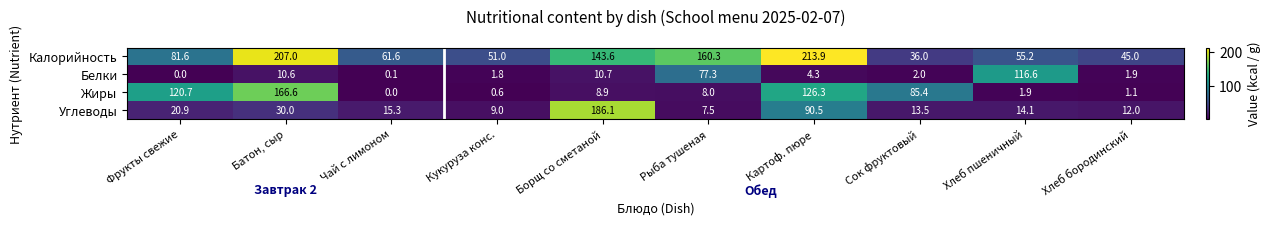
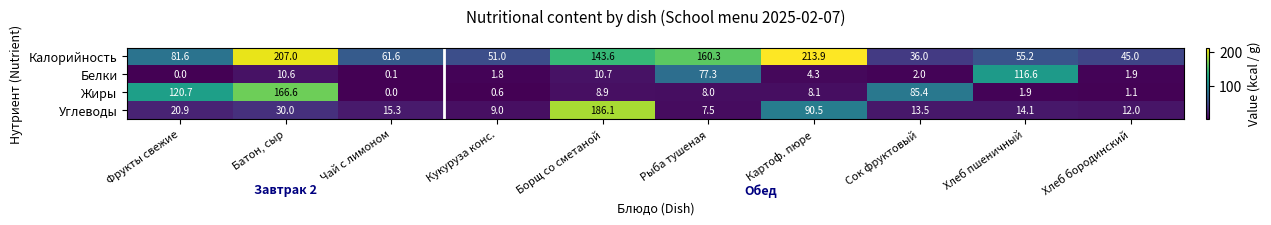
  {
    "Калорийность": {
      "Фрукты свежие": 81.6,
      "Батон, сыр": 207.0,
      "Чай с лимоном": 61.6,
      "Кукуруза конс.": 51.0,
      "Борщ со сметаной": 143.6,
      "Рыба тушеная": 160.3,
      "Картоф. пюре": 213.9,
      "Сок фруктовый": 36.0,
      "Хлеб пшеничный": 55.2,
      "Хлеб бородинский": 45.0
    },
    "Белки": {
      "Фрукты свежие": 0.0,
      "Батон, сыр": 10.6,
      "Чай с лимоном": 0.1,
      "Кукуруза конс.": 1.8,
      "Борщ со сметаной": 10.7,
      "Рыба тушеная": 77.3,
      "Картоф. пюре": 4.3,
      "Сок фруктовый": 2.0,
      "Хлеб пшеничный": 116.6,
      "Хлеб бородинский": 1.9
    },
    "Жиры": {
      "Фрукты свежие": 120.7,
      "Батон, сыр": 166.6,
      "Чай с лимоном": 0.0,
      "Кукуруза конс.": 0.6,
      "Борщ со сметаной": 8.9,
      "Рыба тушеная": 8.0,
-     "Картоф. пюре": 126.3,
+     "Картоф. пюре": 8.1,
      "Сок фруктовый": 85.4,
      "Хлеб пшеничный": 1.9,
      "Хлеб бородинский": 1.1
    },
    "Углеводы": {
      "Фрукты свежие": 20.9,
      "Батон, сыр": 30.0,
      "Чай с лимоном": 15.3,
      "Кукуруза конс.": 9.0,
      "Борщ со сметаной": 186.1,
      "Рыба тушеная": 7.5,
      "Картоф. пюре": 90.5,
      "Сок фруктовый": 13.5,
      "Хлеб пшеничный": 14.1,
      "Хлеб бородинский": 12.0
    }
  }
